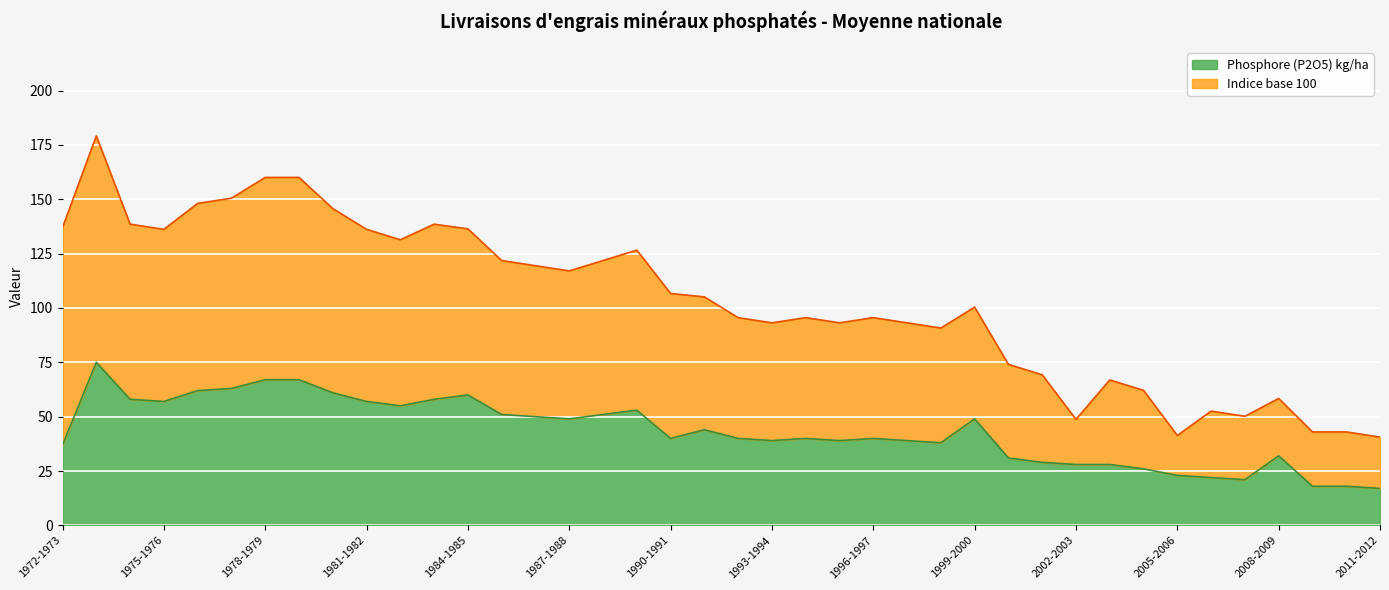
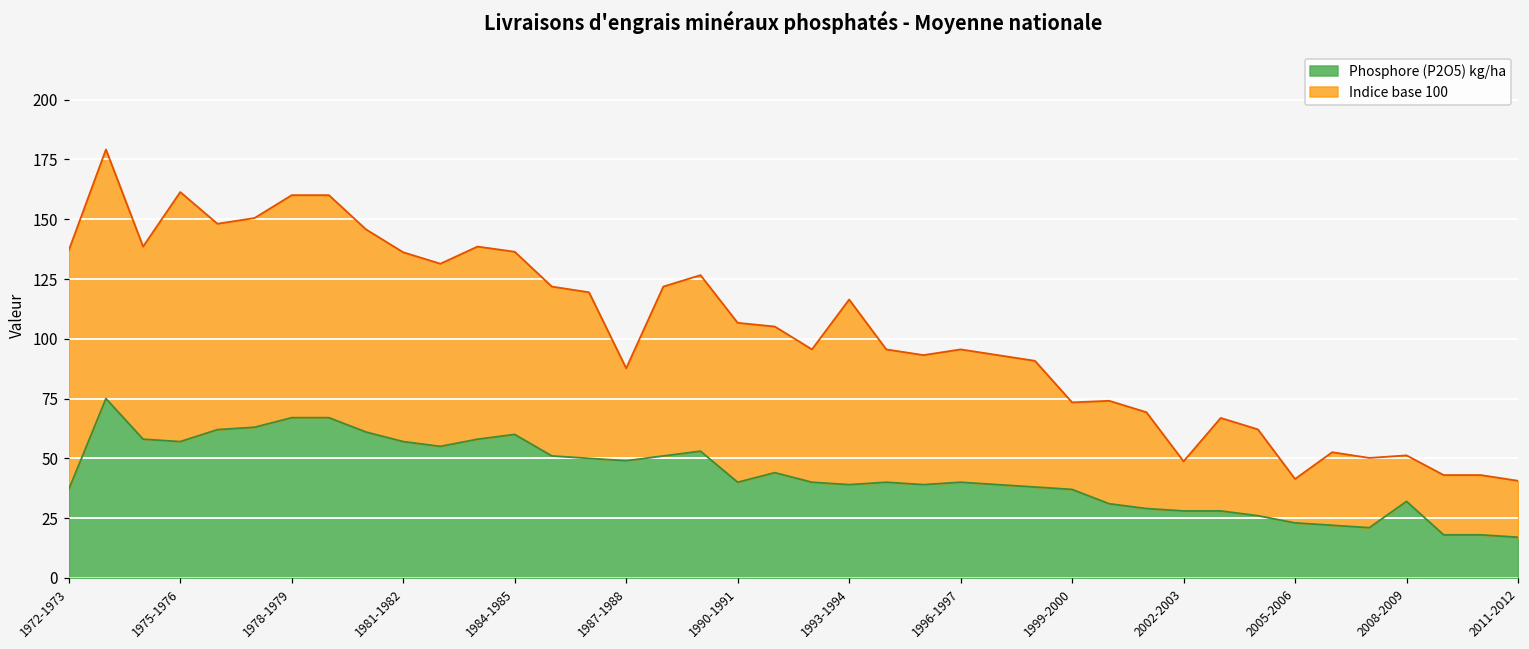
  {
    "Phosphore (P2O5) kg/ha": {
      "1972-1973": 37,
      "1975-1976": 57,
      "1978-1979": 67,
      "1981-1982": 57,
      "1984-1985": 60,
      "1987-1988": 49,
      "1990-1991": 40,
      "1993-1994": 39,
      "1996-1997": 40,
-     "1999-2000": 49,
+     "1999-2000": 37,
      "2002-2003": 28,
      "2005-2006": 23,
      "2008-2009": 32,
      "2011-2012": 17
    },
    "Indice base 100": {
      "1972-1973": 100,
-     "1975-1976": 79,
+     "1975-1976": 104,
      "1978-1979": 93,
      "1981-1982": 79,
      "1984-1985": 76,
-     "1987-1988": 68,
+     "1987-1988": 39,
      "1990-1991": 67,
-     "1993-1994": 54,
+     "1993-1994": 77,
      "1996-1997": 56,
-     "1999-2000": 51,
+     "1999-2000": 36,
      "2002-2003": 21,
      "2005-2006": 18,
-     "2008-2009": 26,
+     "2008-2009": 19,
      "2011-2012": 24
    }
  }
